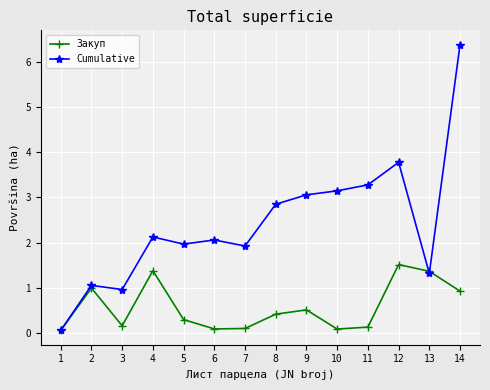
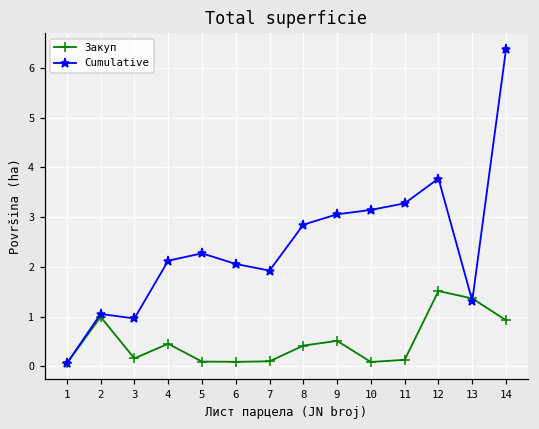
  {
    "Закуп": {
      "2": 1.0,
      "3": 0.2,
-     "4": 1.4,
-     "5": 0.3,
+     "4": 0.5,
+     "5": 0.1,
      "6": 0.1,
      "7": 0.1,
      "8": 0.4,
      "9": 0.5,
      "10": 0.1,
      "11": 0.1,
      "12": 1.5,
      "14": 0.9
    },
    "Cumulative": {
      "2": 1.1,
      "3": 1.0,
      "4": 2.1,
-     "5": 2.0,
+     "5": 2.3,
      "6": 2.1,
      "7": 1.9,
      "8": 2.8,
      "9": 3.1,
      "10": 3.1,
      "11": 3.3,
      "12": 3.8,
      "14": 6.4
    }
  }
